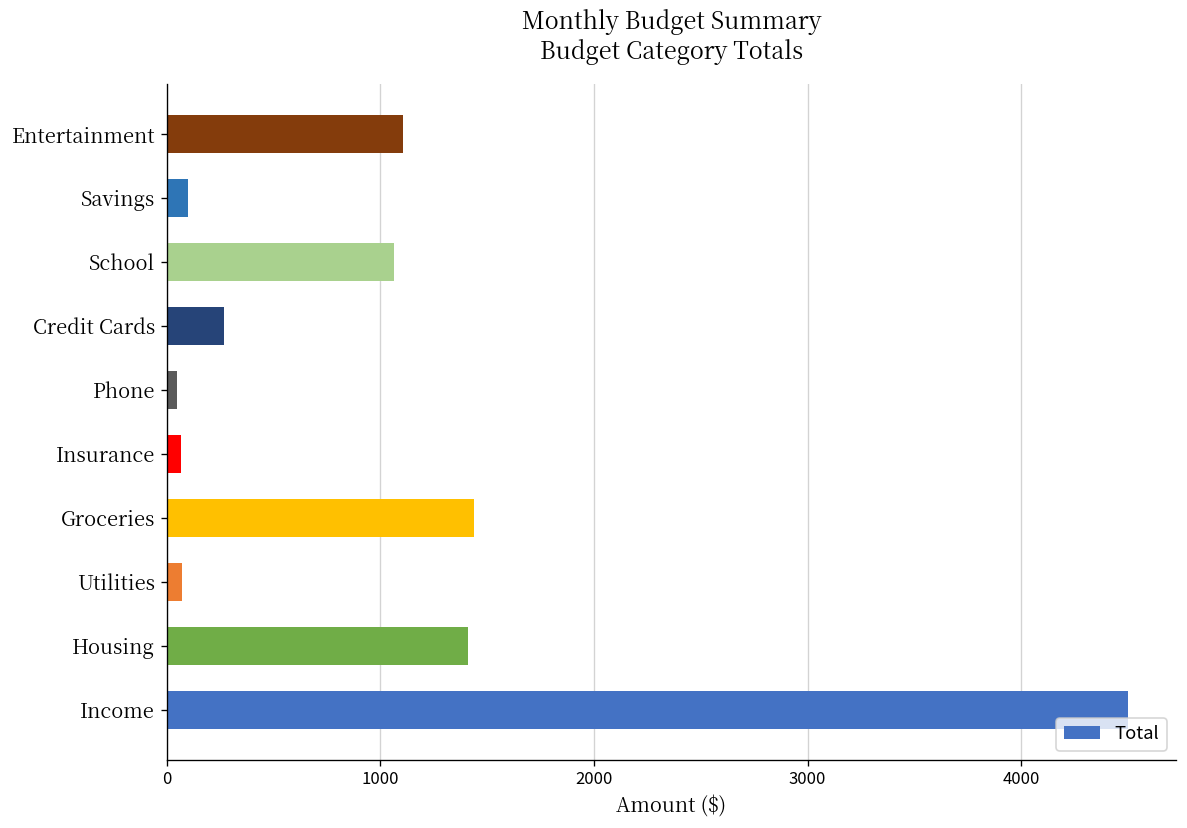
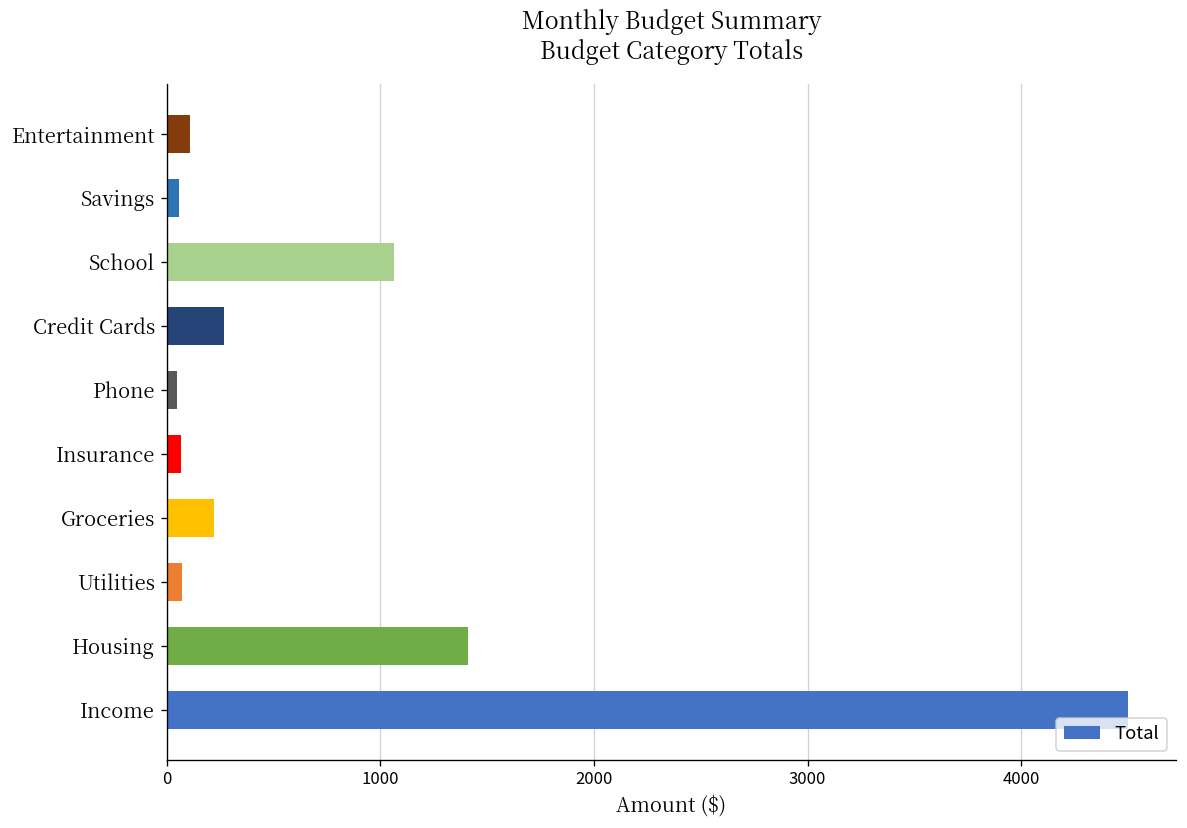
  {
-   "Entertainment": 1110,
-   "Savings": 100,
+   "Entertainment": 110,
+   "Savings": 60,
    "School": 1060,
    "Credit Cards": 270,
    "Phone": 50,
    "Insurance": 70,
-   "Groceries": 1440,
+   "Groceries": 220,
    "Utilities": 70,
    "Housing": 1410,
    "Income": 4500
  }
